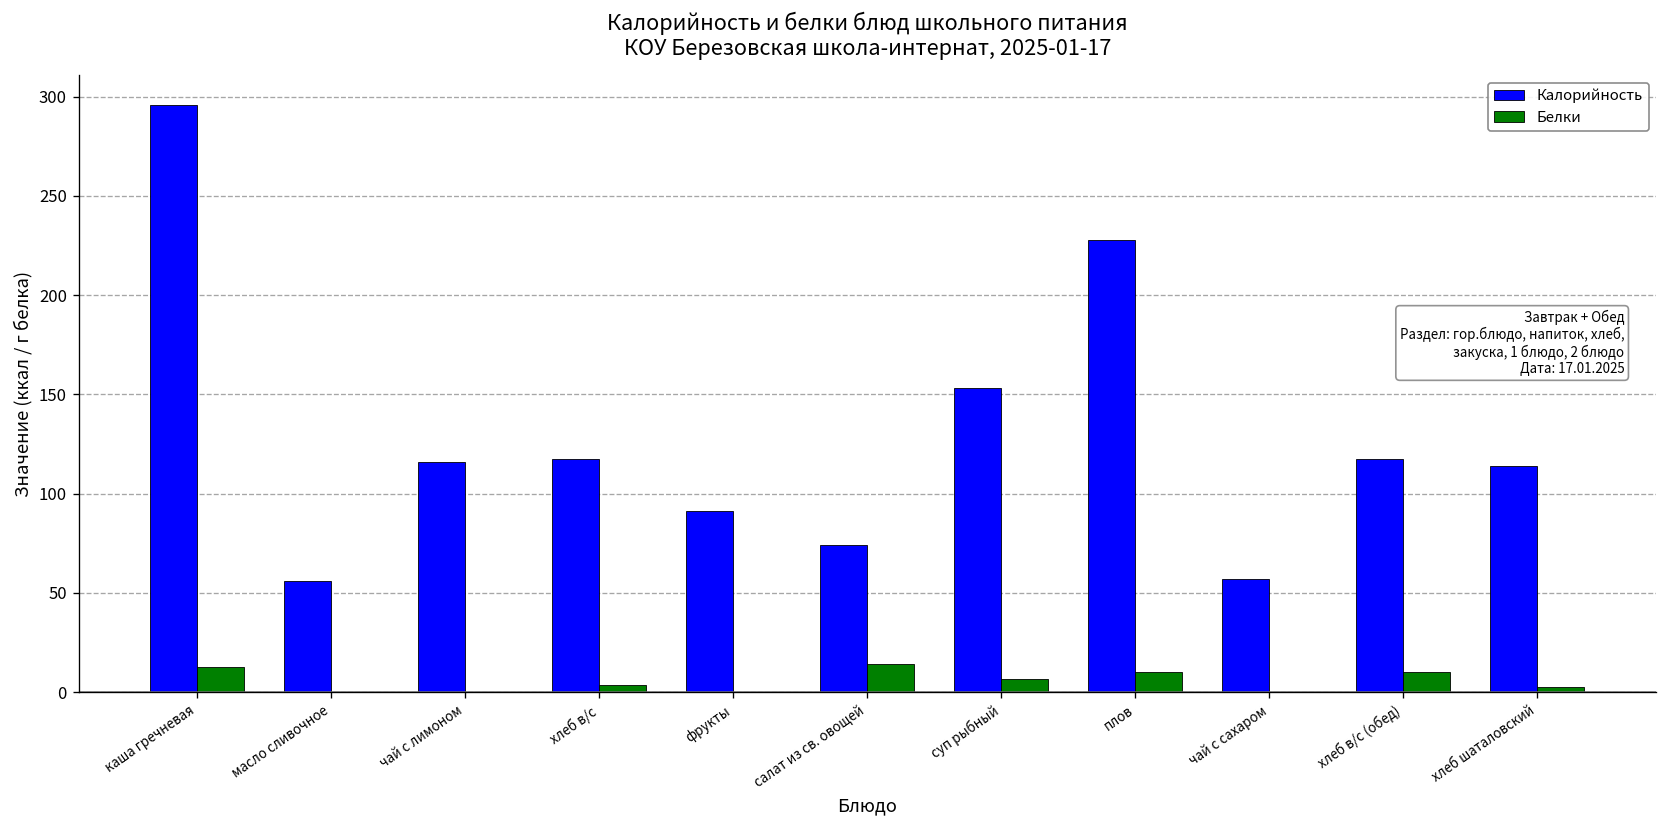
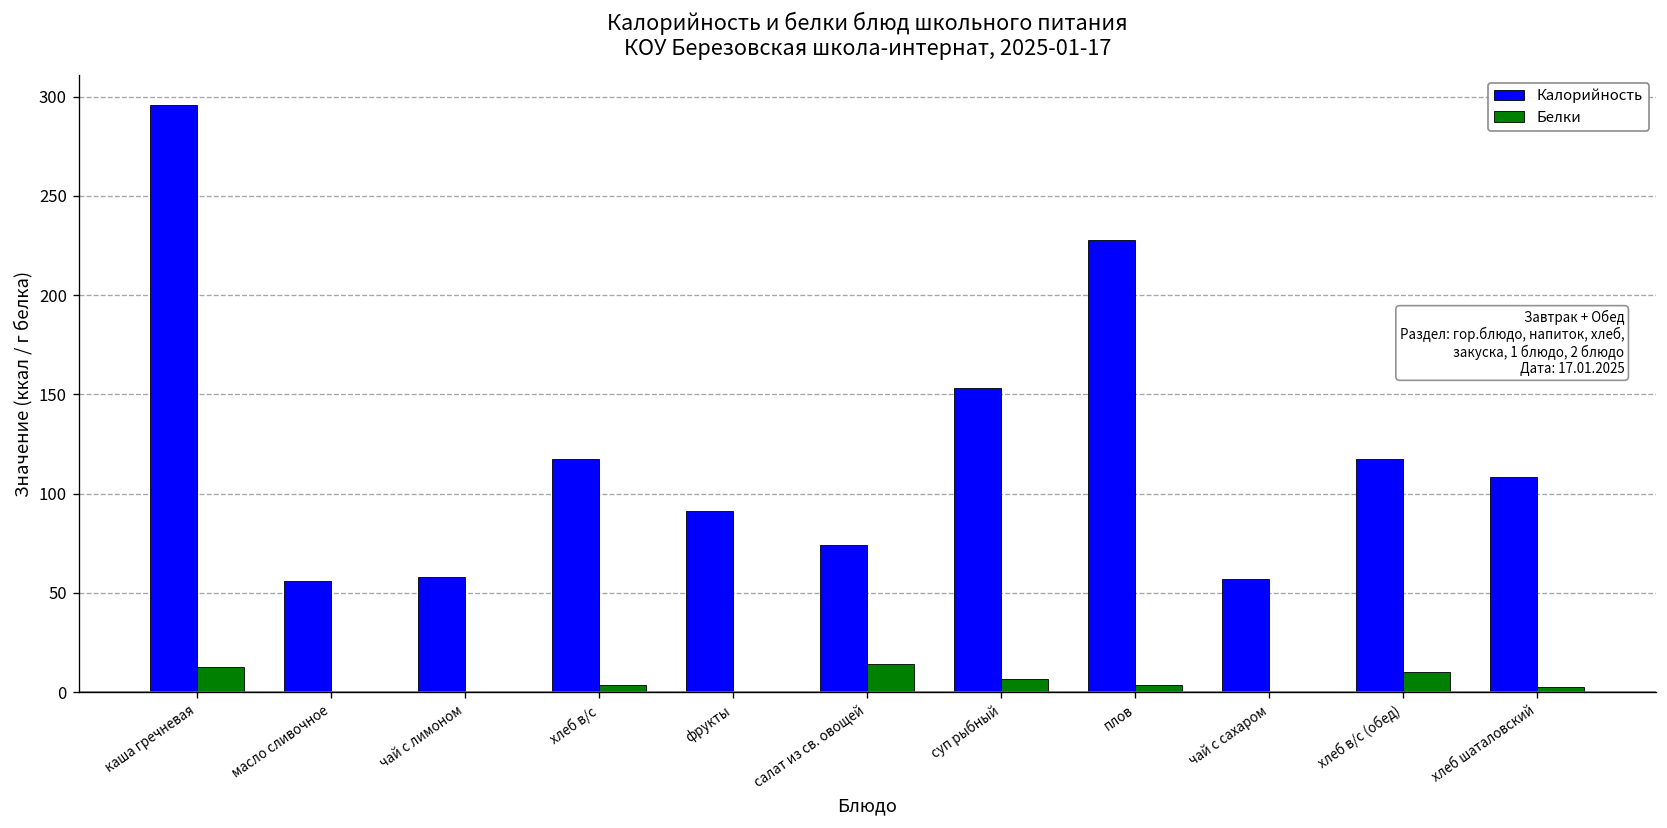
  {
    "Калорийность": {
      "каша гречневая": 296,
      "масло сливочное": 56,
-     "чай с лимоном": 116,
+     "чай с лимоном": 58,
      "хлеб в/с": 117,
      "фрукты": 91,
      "салат из св. овощей": 74,
      "суп рыбный": 153,
      "плов": 228,
      "чай с сахаром": 57,
      "хлеб в/с (обед)": 117,
-     "хлеб шаталовский": 114
+     "хлеб шаталовский": 108
    },
    "Белки": {
      "каша гречневая": 13,
      "масло сливочное": 0,
      "чай с лимоном": 0,
      "хлеб в/с": 3,
      "фрукты": 0,
      "салат из св. овощей": 14,
      "суп рыбный": 7,
-     "плов": 10,
+     "плов": 3,
      "чай с сахаром": 0,
      "хлеб в/с (обед)": 10,
      "хлеб шаталовский": 3
    }
  }
